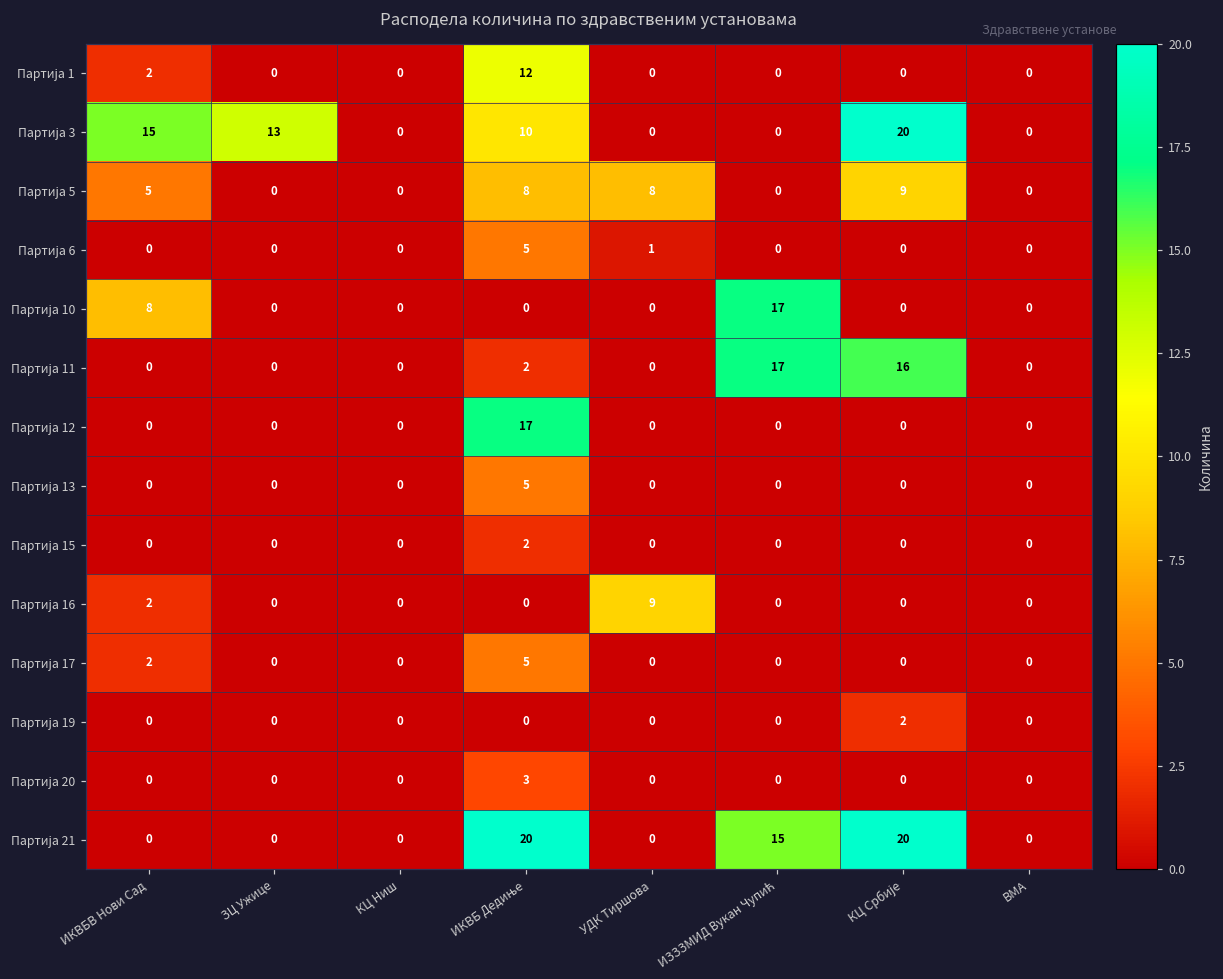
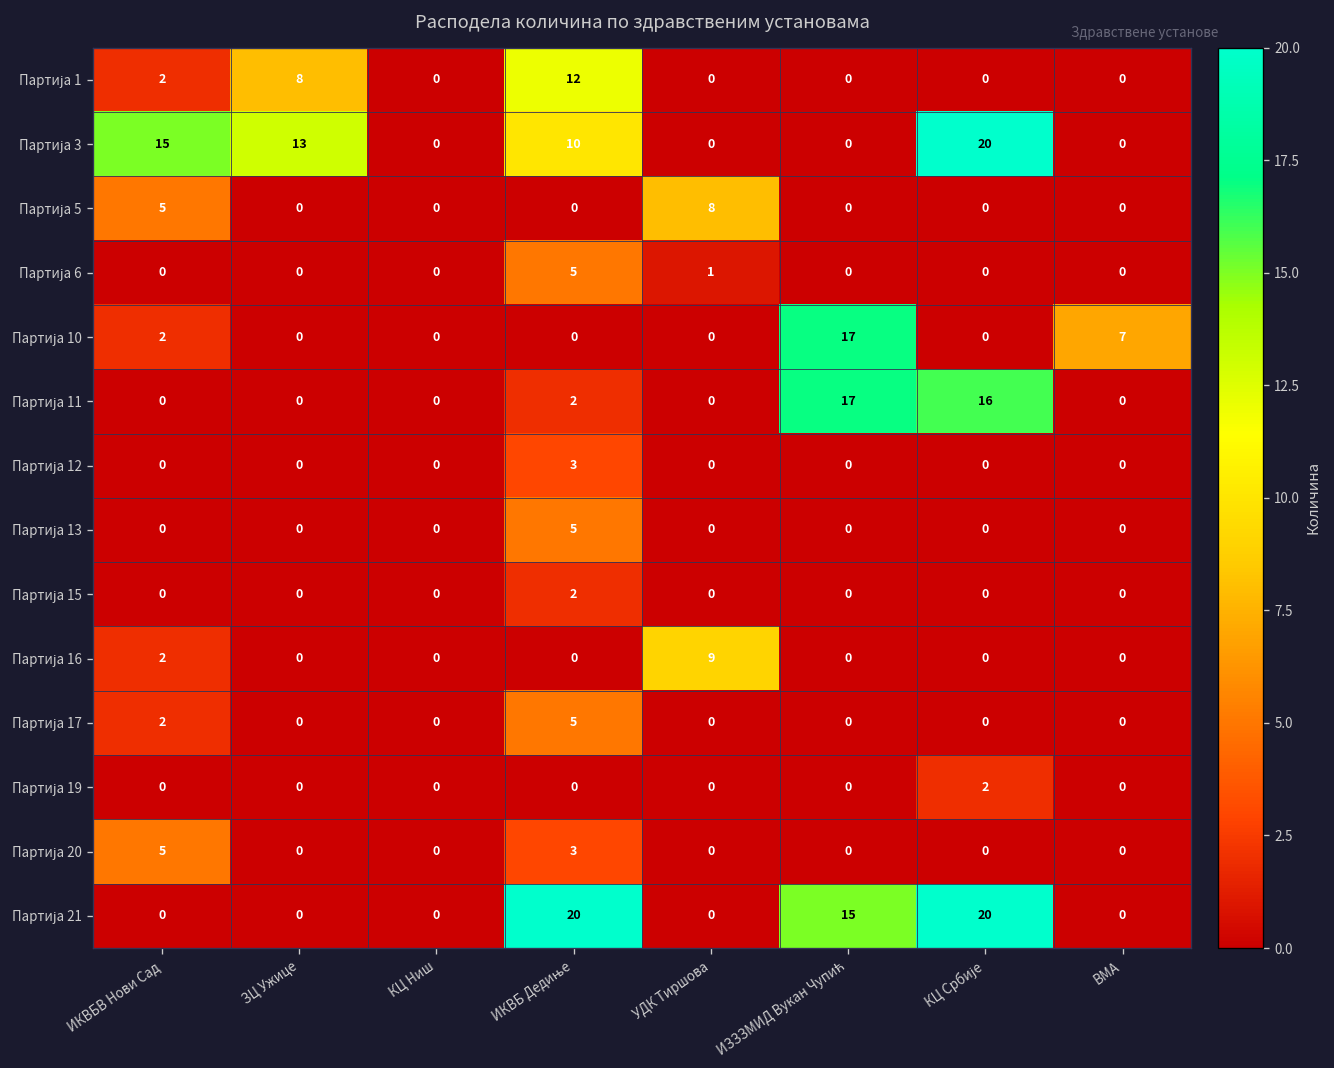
  {
    "Партија 1": {
      "ИКВБВ Нови Сад": 2,
-     "ЗЦ Ужице": 0,
+     "ЗЦ Ужице": 8,
      "КЦ Ниш": 0,
      "ИКВБ Дедиње": 12,
      "УДК Тиршова": 0,
      "ИЗЗЗМИД Вукан Чупић": 0,
      "КЦ Србије": 0,
      "ВМА": 0
    },
    "Партија 3": {
      "ИКВБВ Нови Сад": 15,
      "ЗЦ Ужице": 13,
      "КЦ Ниш": 0,
      "ИКВБ Дедиње": 10,
      "УДК Тиршова": 0,
      "ИЗЗЗМИД Вукан Чупић": 0,
      "КЦ Србије": 20,
      "ВМА": 0
    },
    "Партија 5": {
      "ИКВБВ Нови Сад": 5,
      "ЗЦ Ужице": 0,
      "КЦ Ниш": 0,
-     "ИКВБ Дедиње": 8,
+     "ИКВБ Дедиње": 0,
      "УДК Тиршова": 8,
      "ИЗЗЗМИД Вукан Чупић": 0,
-     "КЦ Србије": 9,
+     "КЦ Србије": 0,
      "ВМА": 0
    },
    "Партија 6": {
      "ИКВБВ Нови Сад": 0,
      "ЗЦ Ужице": 0,
      "КЦ Ниш": 0,
      "ИКВБ Дедиње": 5,
      "УДК Тиршова": 1,
      "ИЗЗЗМИД Вукан Чупић": 0,
      "КЦ Србије": 0,
      "ВМА": 0
    },
    "Партија 10": {
-     "ИКВБВ Нови Сад": 8,
+     "ИКВБВ Нови Сад": 2,
      "ЗЦ Ужице": 0,
      "КЦ Ниш": 0,
      "ИКВБ Дедиње": 0,
      "УДК Тиршова": 0,
      "ИЗЗЗМИД Вукан Чупић": 17,
      "КЦ Србије": 0,
-     "ВМА": 0
+     "ВМА": 7
    },
    "Партија 11": {
      "ИКВБВ Нови Сад": 0,
      "ЗЦ Ужице": 0,
      "КЦ Ниш": 0,
      "ИКВБ Дедиње": 2,
      "УДК Тиршова": 0,
      "ИЗЗЗМИД Вукан Чупић": 17,
      "КЦ Србије": 16,
      "ВМА": 0
    },
    "Партија 12": {
      "ИКВБВ Нови Сад": 0,
      "ЗЦ Ужице": 0,
      "КЦ Ниш": 0,
-     "ИКВБ Дедиње": 17,
+     "ИКВБ Дедиње": 3,
      "УДК Тиршова": 0,
      "ИЗЗЗМИД Вукан Чупић": 0,
      "КЦ Србије": 0,
      "ВМА": 0
    },
    "Партија 13": {
      "ИКВБВ Нови Сад": 0,
      "ЗЦ Ужице": 0,
      "КЦ Ниш": 0,
      "ИКВБ Дедиње": 5,
      "УДК Тиршова": 0,
      "ИЗЗЗМИД Вукан Чупић": 0,
      "КЦ Србије": 0,
      "ВМА": 0
    },
    "Партија 15": {
      "ИКВБВ Нови Сад": 0,
      "ЗЦ Ужице": 0,
      "КЦ Ниш": 0,
      "ИКВБ Дедиње": 2,
      "УДК Тиршова": 0,
      "ИЗЗЗМИД Вукан Чупић": 0,
      "КЦ Србије": 0,
      "ВМА": 0
    },
    "Партија 16": {
      "ИКВБВ Нови Сад": 2,
      "ЗЦ Ужице": 0,
      "КЦ Ниш": 0,
      "ИКВБ Дедиње": 0,
      "УДК Тиршова": 9,
      "ИЗЗЗМИД Вукан Чупић": 0,
      "КЦ Србије": 0,
      "ВМА": 0
    },
    "Партија 17": {
      "ИКВБВ Нови Сад": 2,
      "ЗЦ Ужице": 0,
      "КЦ Ниш": 0,
      "ИКВБ Дедиње": 5,
      "УДК Тиршова": 0,
      "ИЗЗЗМИД Вукан Чупић": 0,
      "КЦ Србије": 0,
      "ВМА": 0
    },
    "Партија 19": {
      "ИКВБВ Нови Сад": 0,
      "ЗЦ Ужице": 0,
      "КЦ Ниш": 0,
      "ИКВБ Дедиње": 0,
      "УДК Тиршова": 0,
      "ИЗЗЗМИД Вукан Чупић": 0,
      "КЦ Србије": 2,
      "ВМА": 0
    },
    "Партија 20": {
-     "ИКВБВ Нови Сад": 0,
+     "ИКВБВ Нови Сад": 5,
      "ЗЦ Ужице": 0,
      "КЦ Ниш": 0,
      "ИКВБ Дедиње": 3,
      "УДК Тиршова": 0,
      "ИЗЗЗМИД Вукан Чупић": 0,
      "КЦ Србије": 0,
      "ВМА": 0
    },
    "Партија 21": {
      "ИКВБВ Нови Сад": 0,
      "ЗЦ Ужице": 0,
      "КЦ Ниш": 0,
      "ИКВБ Дедиње": 20,
      "УДК Тиршова": 0,
      "ИЗЗЗМИД Вукан Чупић": 15,
      "КЦ Србије": 20,
      "ВМА": 0
    }
  }
